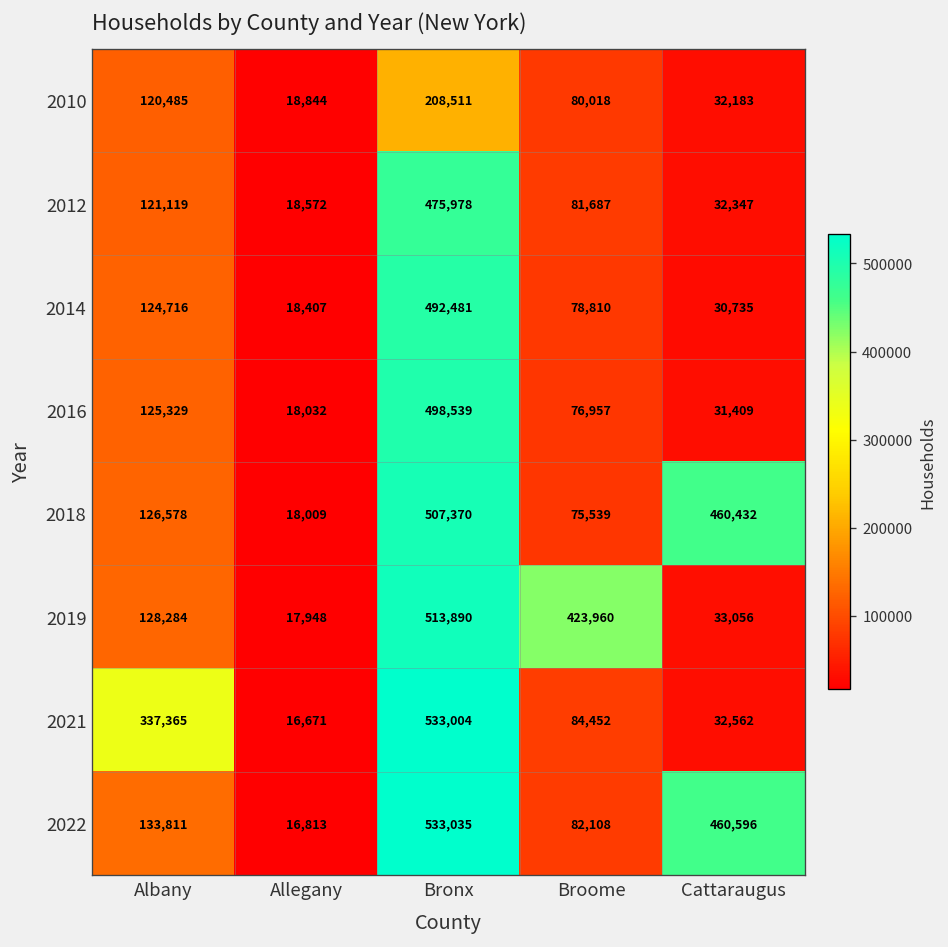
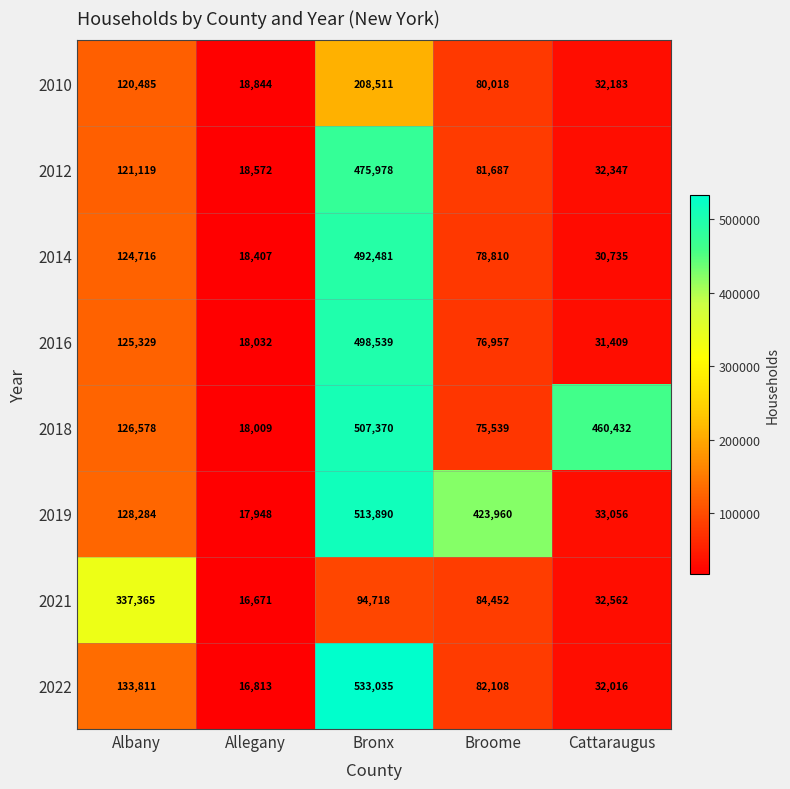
  {
    "2010": {
      "Albany": "120,485",
      "Allegany": "18,844",
      "Bronx": "208,511",
      "Broome": "80,018",
      "Cattaraugus": "32,183"
    },
    "2012": {
      "Albany": "121,119",
      "Allegany": "18,572",
      "Bronx": "475,978",
      "Broome": "81,687",
      "Cattaraugus": "32,347"
    },
    "2014": {
      "Albany": "124,716",
      "Allegany": "18,407",
      "Bronx": "492,481",
      "Broome": "78,810",
      "Cattaraugus": "30,735"
    },
    "2016": {
      "Albany": "125,329",
      "Allegany": "18,032",
      "Bronx": "498,539",
      "Broome": "76,957",
      "Cattaraugus": "31,409"
    },
    "2018": {
      "Albany": "126,578",
      "Allegany": "18,009",
      "Bronx": "507,370",
      "Broome": "75,539",
      "Cattaraugus": "460,432"
    },
    "2019": {
      "Albany": "128,284",
      "Allegany": "17,948",
      "Bronx": "513,890",
      "Broome": "423,960",
      "Cattaraugus": "33,056"
    },
    "2021": {
      "Albany": "337,365",
      "Allegany": "16,671",
-     "Bronx": "533,004",
+     "Bronx": "94,718",
      "Broome": "84,452",
      "Cattaraugus": "32,562"
    },
    "2022": {
      "Albany": "133,811",
      "Allegany": "16,813",
      "Bronx": "533,035",
      "Broome": "82,108",
-     "Cattaraugus": "460,596"
+     "Cattaraugus": "32,016"
    }
  }
